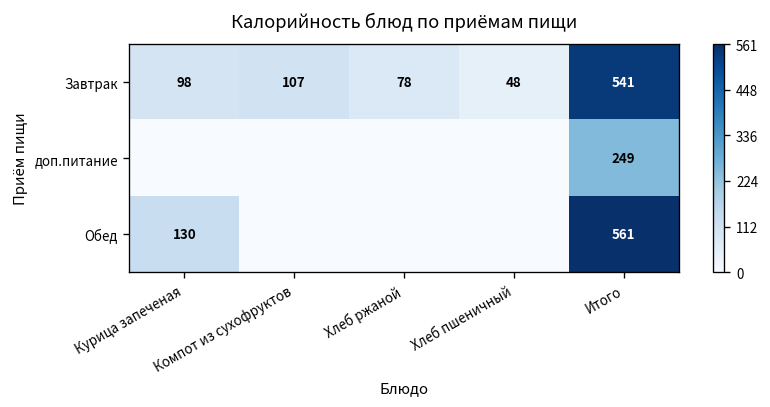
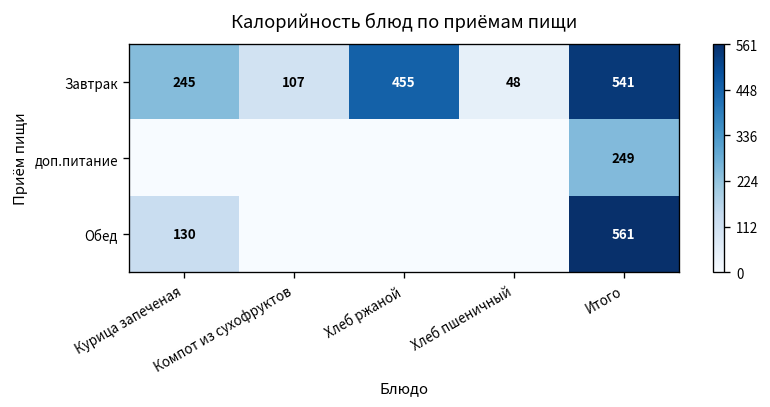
  {
    "Завтрак": {
-     "Курица запеченая": 98,
+     "Курица запеченая": 245,
      "Компот из сухофруктов": 107,
-     "Хлеб ржаной": 78,
+     "Хлеб ржаной": 455,
      "Хлеб пшеничный": 48,
      "Итого": 541
    },
    "доп.питание": {
      "Итого": 249
    },
    "Обед": {
      "Курица запеченая": 130,
      "Итого": 561
    }
  }
